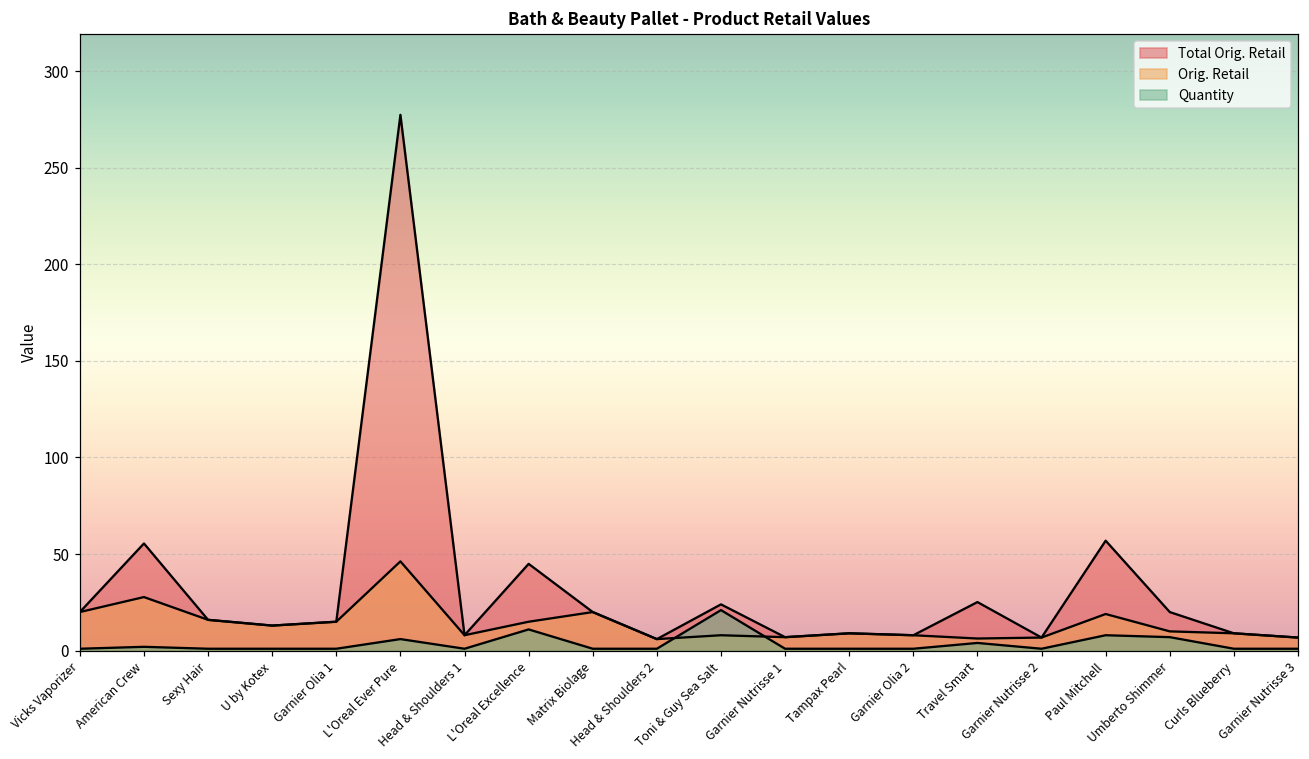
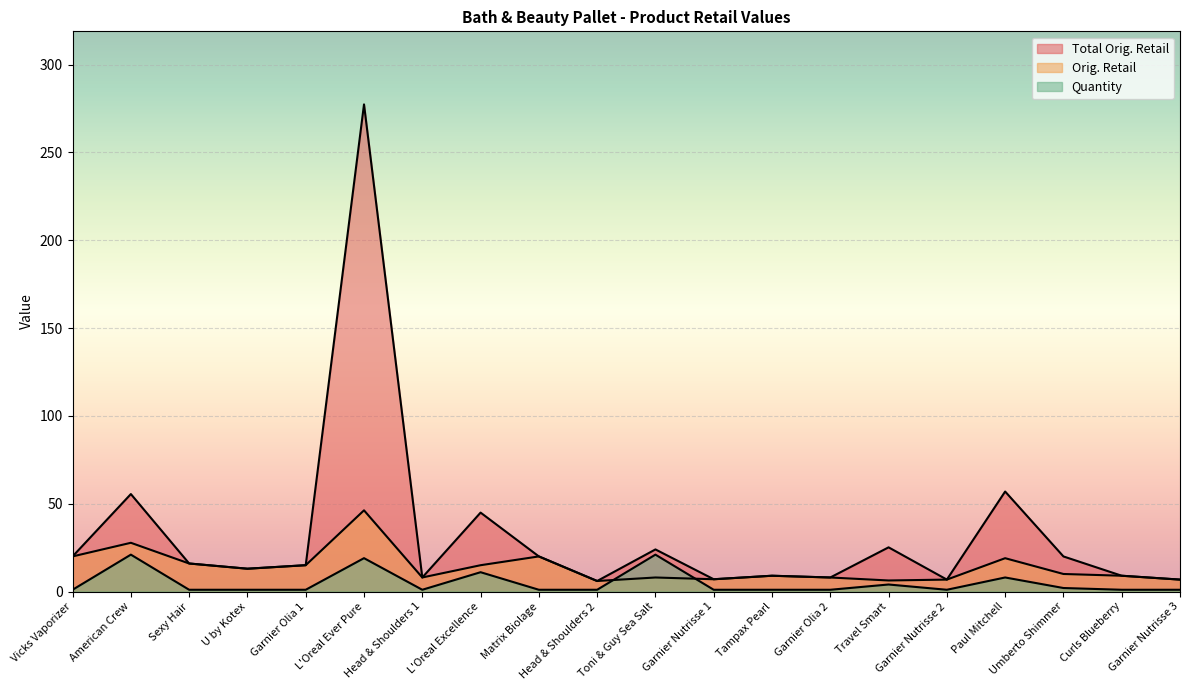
  {
    "Quantity": {
      "Vicks Vaporizer": 1,
-     "American Crew": 2,
+     "American Crew": 21,
      "Sexy Hair": 1,
      "U by Kotex": 1,
      "Garnier Olia 1": 1,
-     "L'Oreal Ever Pure": 6,
+     "L'Oreal Ever Pure": 19,
      "Head & Shoulders 1": 1,
      "L'Oreal Excellence": 11,
      "Matrix Biolage": 1,
      "Head & Shoulders 2": 1,
      "Toni & Guy Sea Salt": 21,
      "Garnier Nutrisse 1": 1,
      "Tampax Pearl": 1,
      "Garnier Olia 2": 1,
      "Travel Smart": 4,
      "Garnier Nutrisse 2": 1,
      "Paul Mitchell": 8,
-     "Umberto Shimmer": 7,
+     "Umberto Shimmer": 2,
      "Curls Blueberry": 1,
      "Garnier Nutrisse 3": 1
    }
  }
